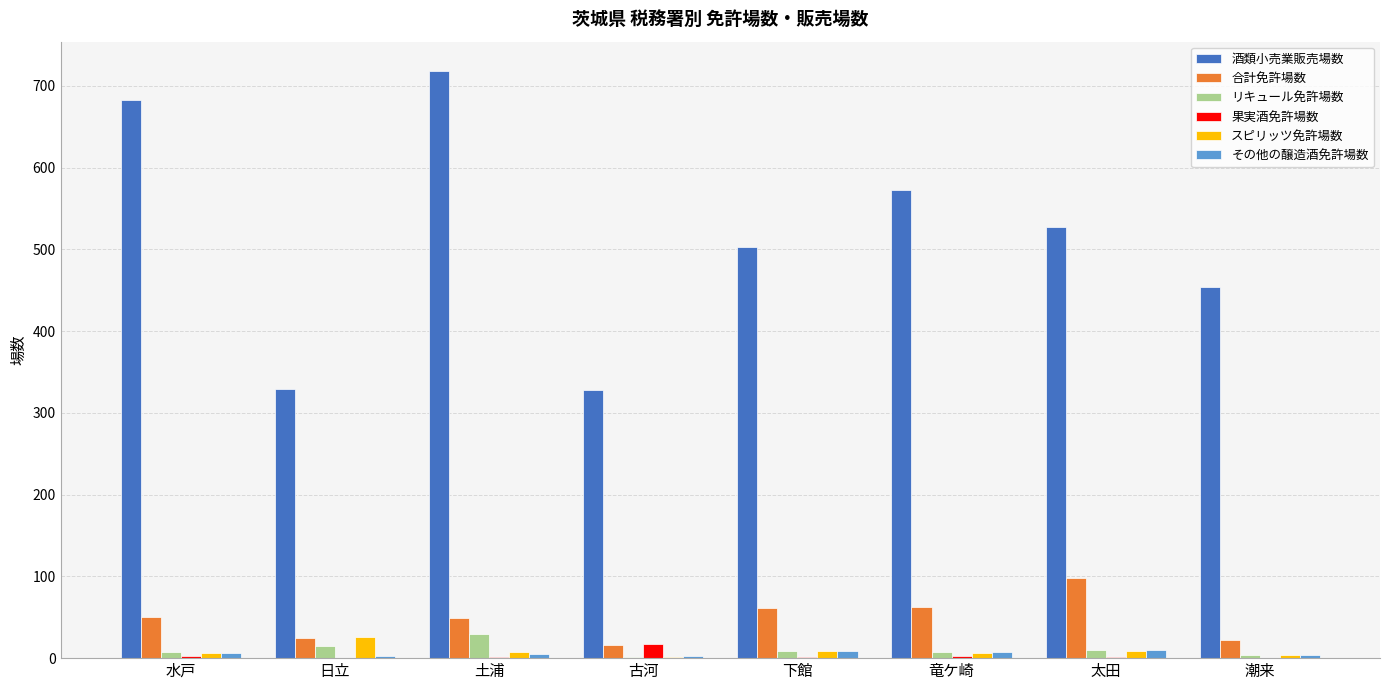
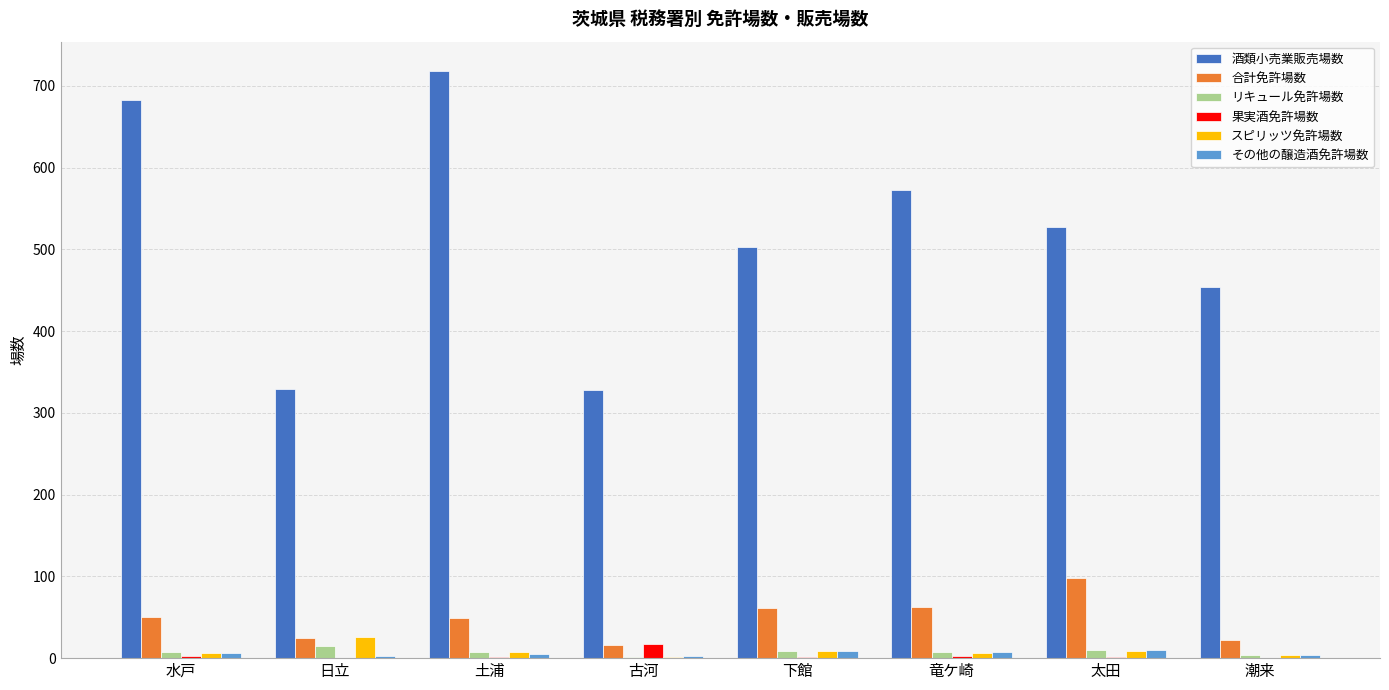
  {
    "合計免許場数": {
      "水戸": 50,
      "日立": 30,
      "土浦": 50,
      "古河": 20,
      "下館": 60,
      "竜ケ崎": 60,
      "太田": 100,
      "潮来": 20
    },
    "リキュール免許場数": {
      "水戸": 10,
      "日立": 20,
-     "土浦": 30,
+     "土浦": 10,
      "下館": 10,
      "竜ケ崎": 10,
      "太田": 10,
      "潮来": 0
    },
    "果実酒免許場数": {
      "日立": 0,
      "古河": 20,
      "潮来": 0
    },
    "スピリッツ免許場数": {
      "水戸": 10,
      "日立": 30,
      "土浦": 10,
      "下館": 10,
      "竜ケ崎": 10,
      "太田": 10,
      "潮来": 0
    }
  }
